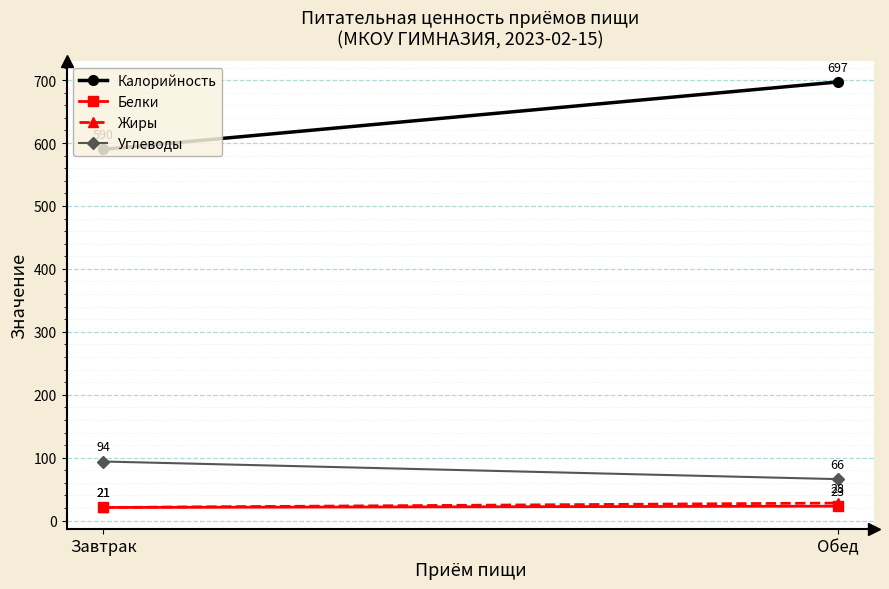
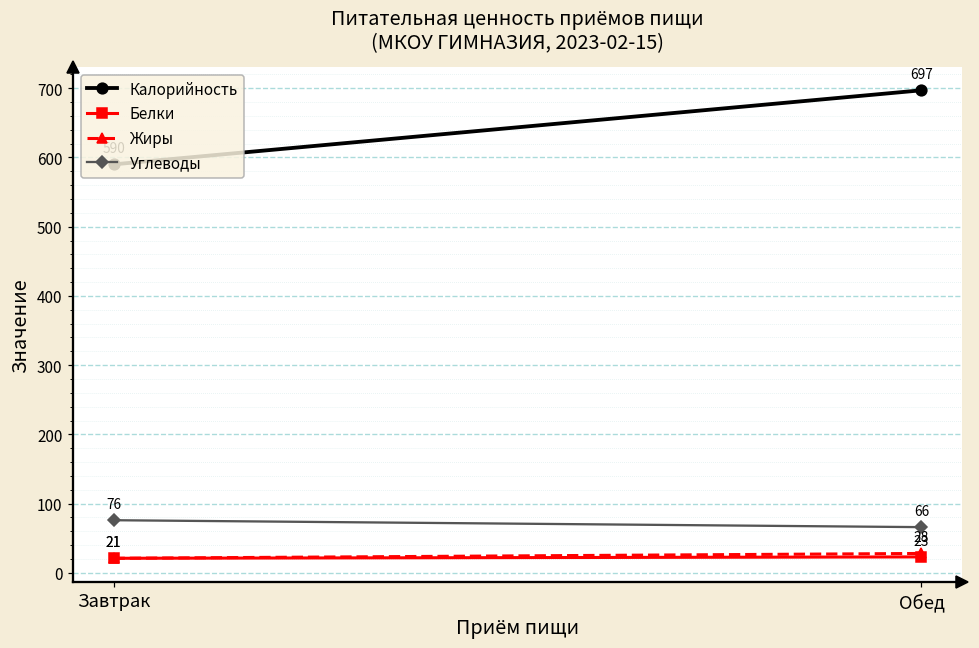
  {
    "Калорийность": {
      "Обед": 697
    },
    "Углеводы": {
-     "Завтрак": 94,
+     "Завтрак": 76,
      "Обед": 66
    }
  }
